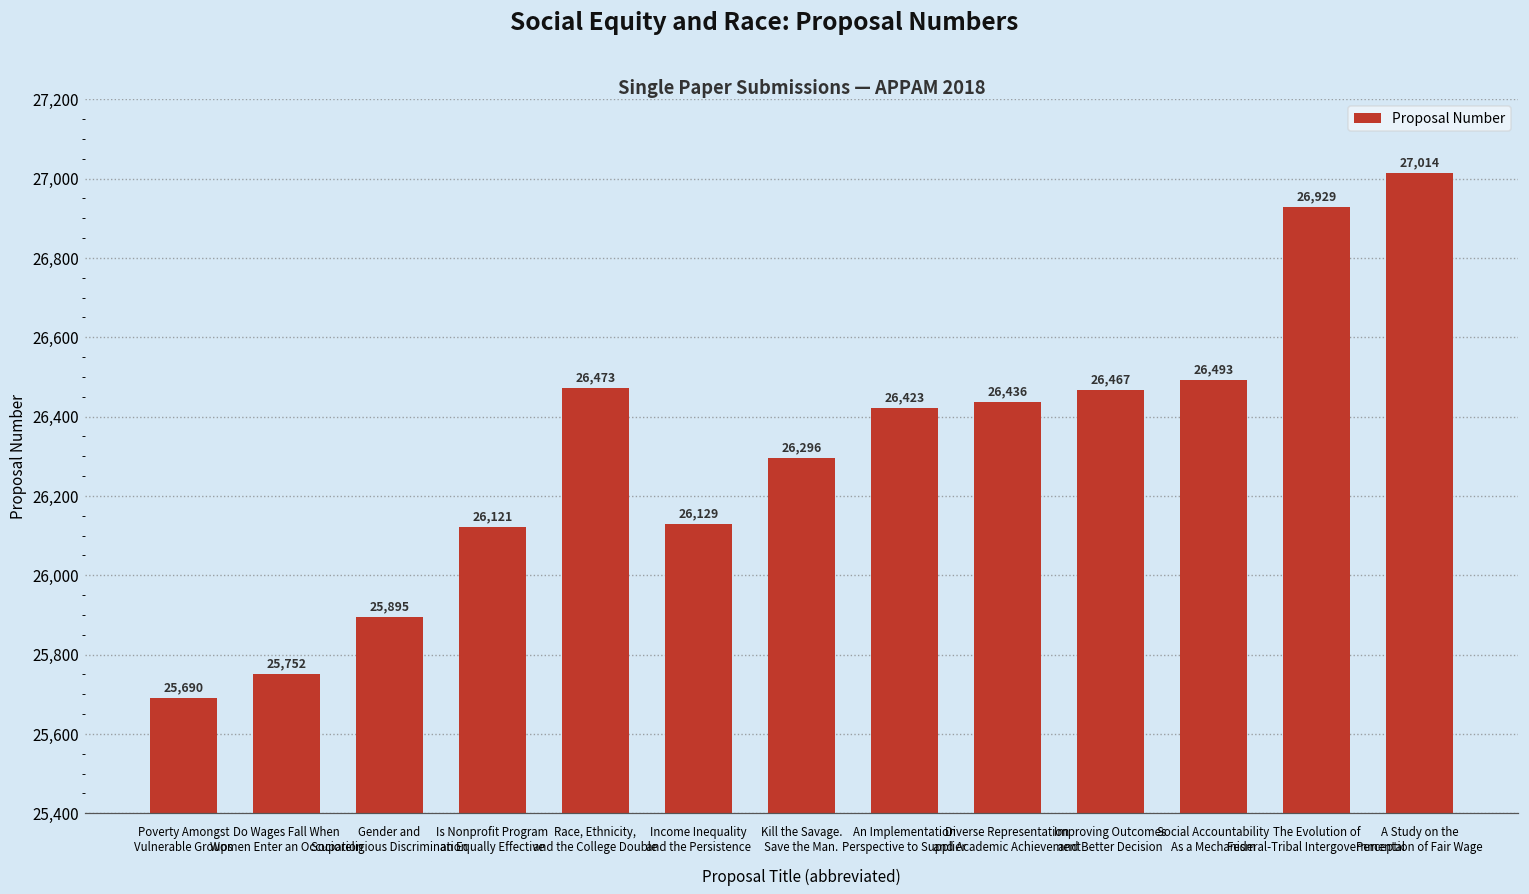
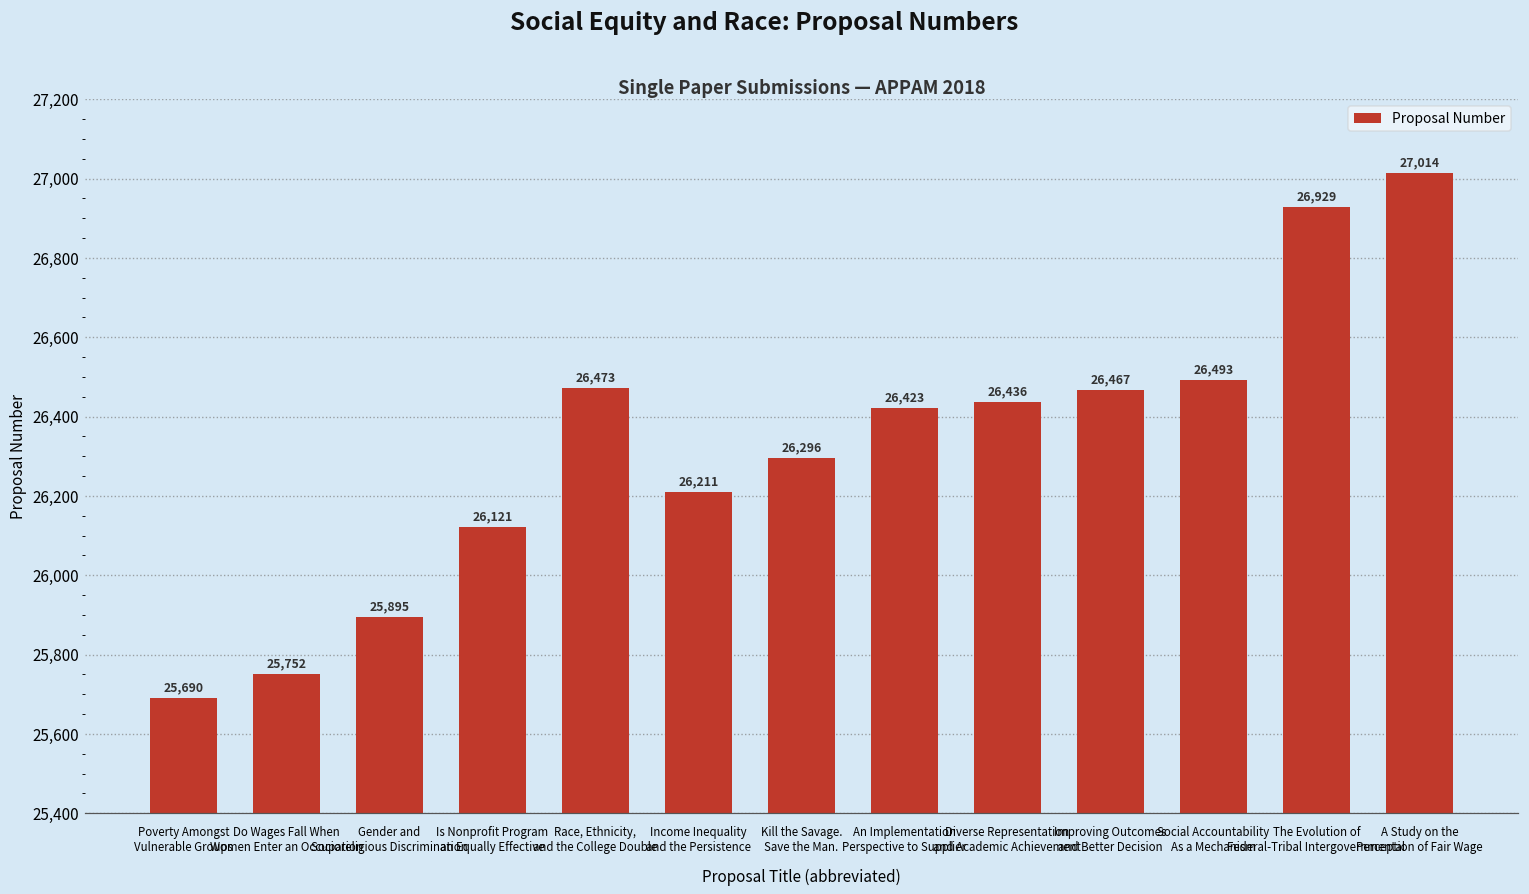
  {
    "Race, Ethnicity, and the College Double": "26,473",
-   "Income Inequality and the Persistence": "26,129",
+   "Income Inequality and the Persistence": "26,211",
    "Kill the Savage. Save the Man.": "26,296"
  }
